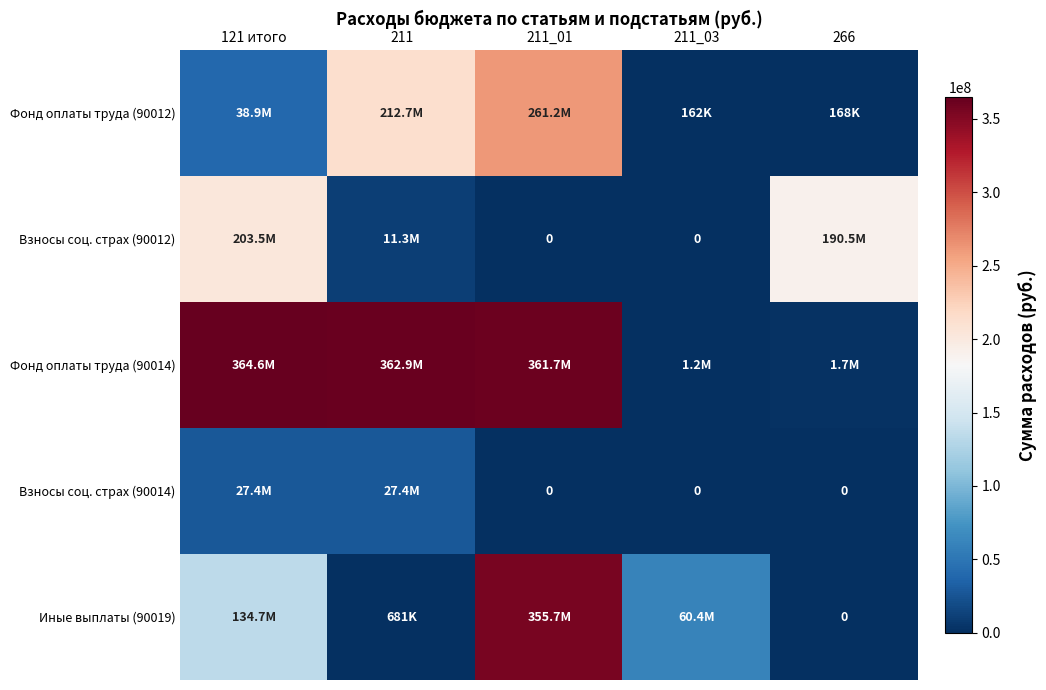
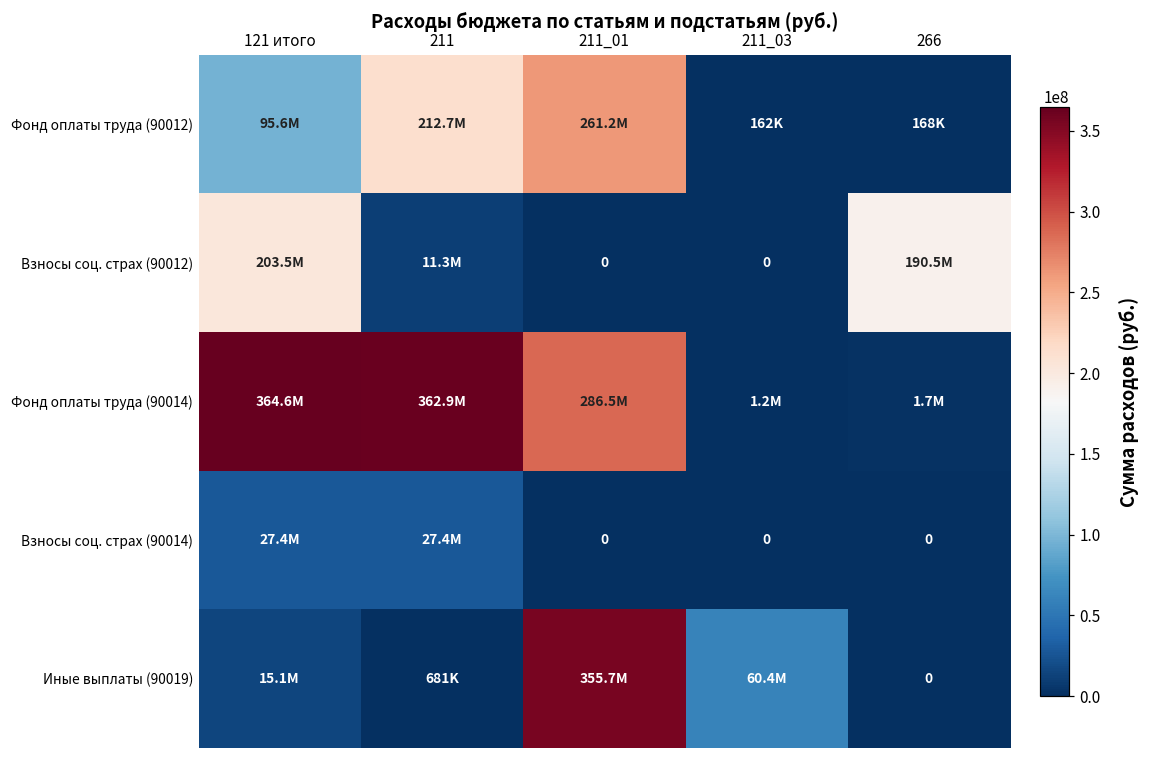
  {
    "Фонд оплаты труда (90012)": {
-     "121 итого": "38.9M",
+     "121 итого": "95.6M",
      "211": "212.7M",
      "211_01": "261.2M",
      "211_03": "162K",
      "266": "168K"
    },
    "Взносы соц. страх (90012)": {
      "121 итого": "203.5M",
      "211": "11.3M",
      "211_01": "0",
      "211_03": "0",
      "266": "190.5M"
    },
    "Фонд оплаты труда (90014)": {
      "121 итого": "364.6M",
      "211": "362.9M",
-     "211_01": "361.7M",
+     "211_01": "286.5M",
      "211_03": "1.2M",
      "266": "1.7M"
    },
    "Взносы соц. страх (90014)": {
      "121 итого": "27.4M",
      "211": "27.4M",
      "211_01": "0",
      "211_03": "0",
      "266": "0"
    },
    "Иные выплаты (90019)": {
-     "121 итого": "134.7M",
+     "121 итого": "15.1M",
      "211": "681K",
      "211_01": "355.7M",
      "211_03": "60.4M",
      "266": "0"
    }
  }
